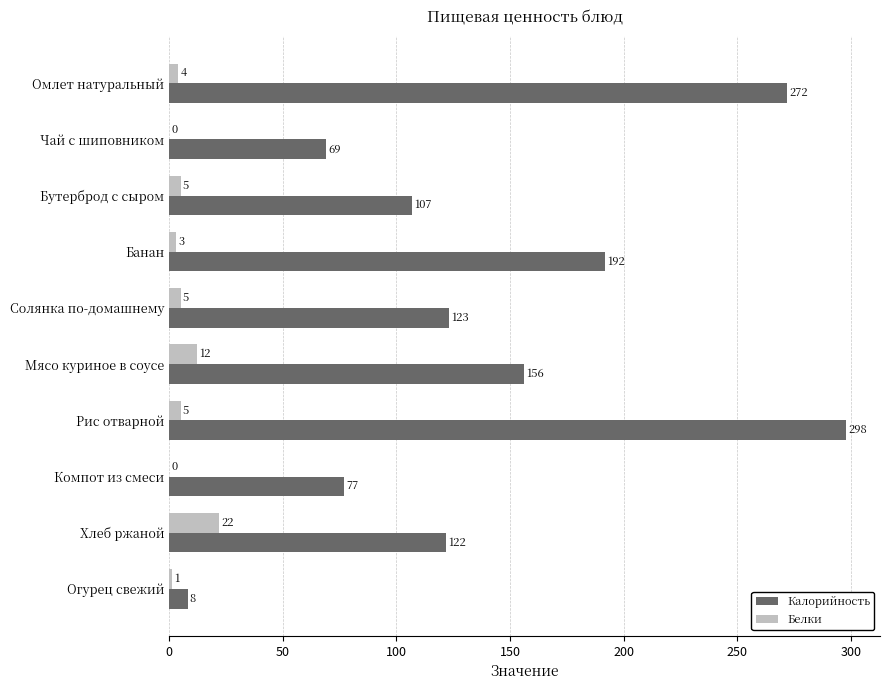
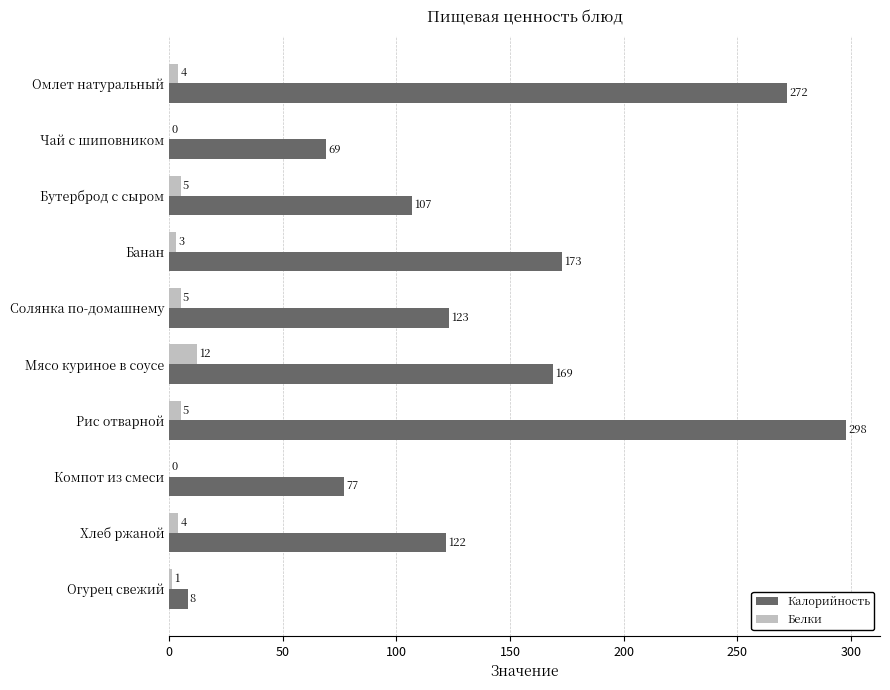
  {
    "Калорийность": {
      "Омлет натуральный": 272,
      "Чай с шиповником": 69,
      "Бутерброд с сыром": 107,
-     "Банан": 192,
+     "Банан": 173,
      "Солянка по-домашнему": 123,
-     "Мясо куриное в соусе": 156,
+     "Мясо куриное в соусе": 169,
      "Рис отварной": 298,
      "Компот из смеси": 77,
      "Хлеб ржаной": 122,
      "Огурец свежий": 8
    },
    "Белки": {
      "Омлет натуральный": 4,
      "Чай с шиповником": 0,
      "Бутерброд с сыром": 5,
      "Банан": 3,
      "Солянка по-домашнему": 5,
      "Мясо куриное в соусе": 12,
      "Рис отварной": 5,
      "Компот из смеси": 0,
-     "Хлеб ржаной": 22,
+     "Хлеб ржаной": 4,
      "Огурец свежий": 1
    }
  }
